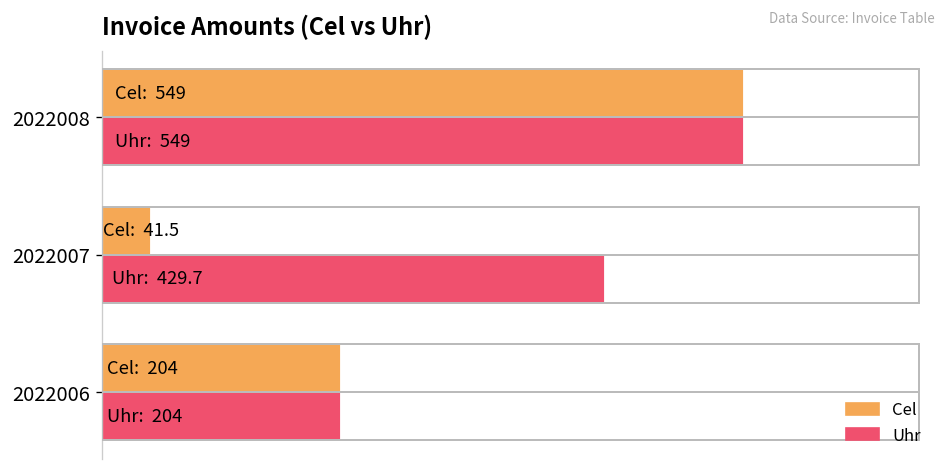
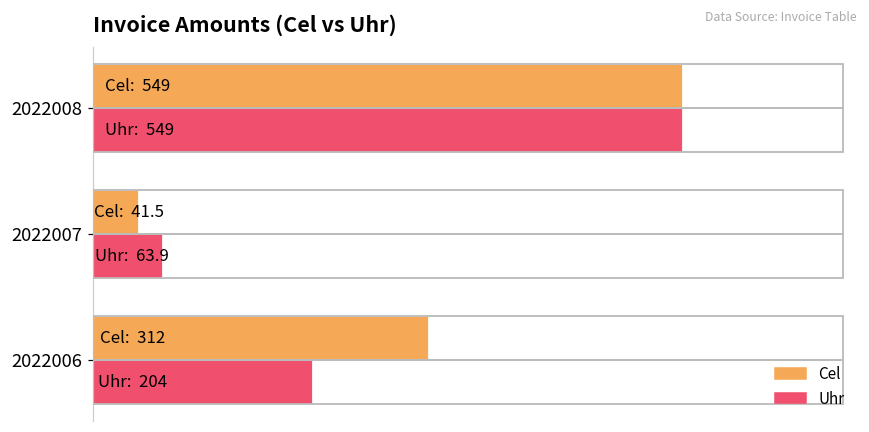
  {
    "Cel": {
      "2022008": 549,
      "2022007": 41.5,
-     "2022006": 204
+     "2022006": 312
    },
    "Uhr": {
      "2022008": 549,
-     "2022007": 429.7,
+     "2022007": 63.9,
      "2022006": 204
    }
  }
